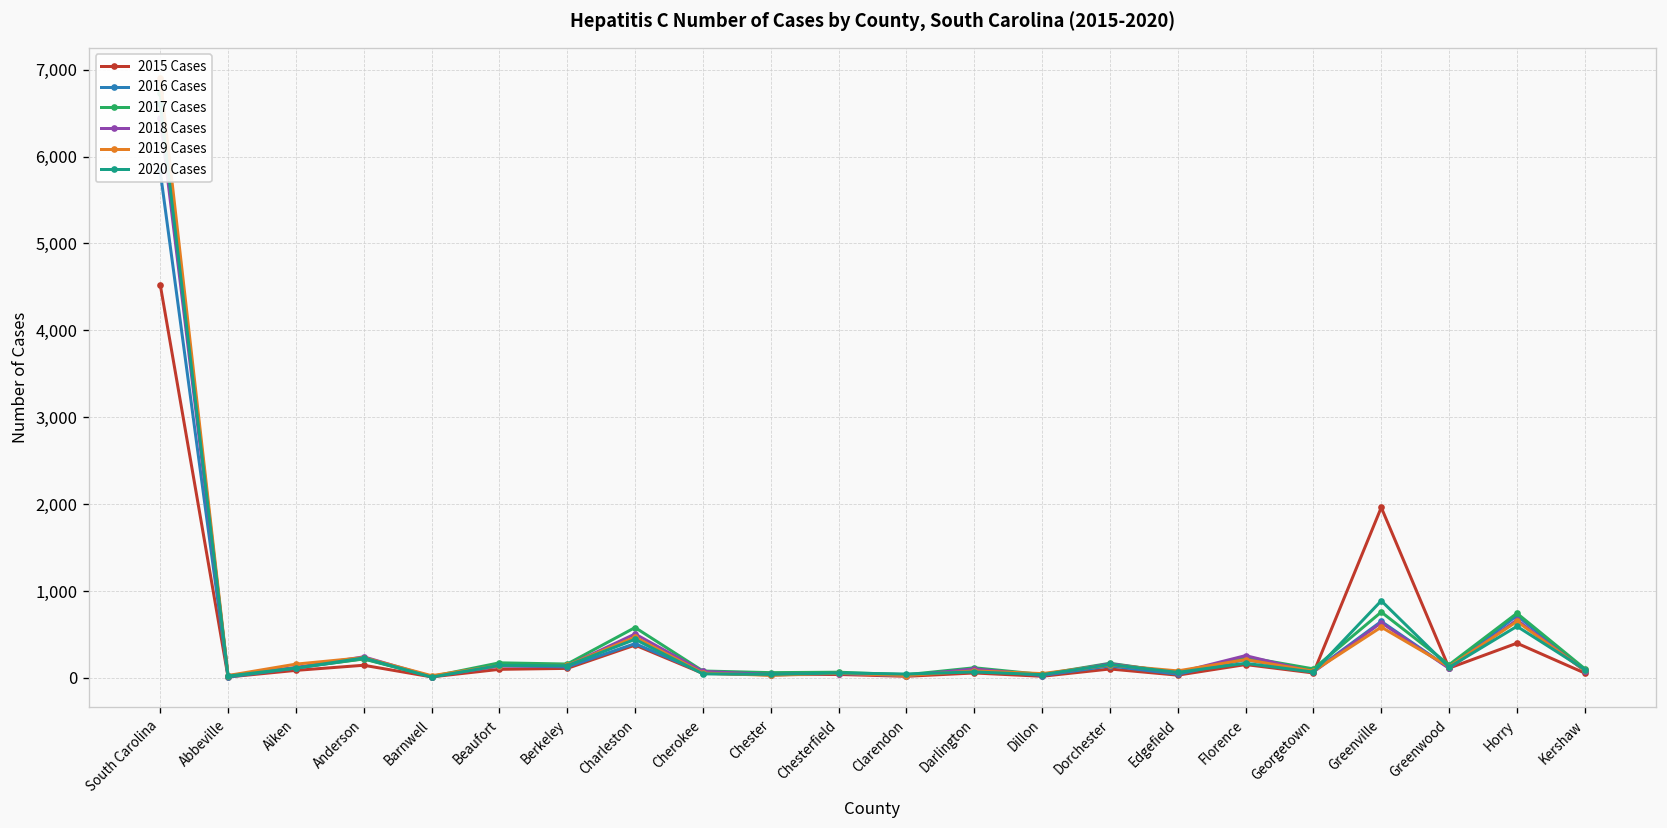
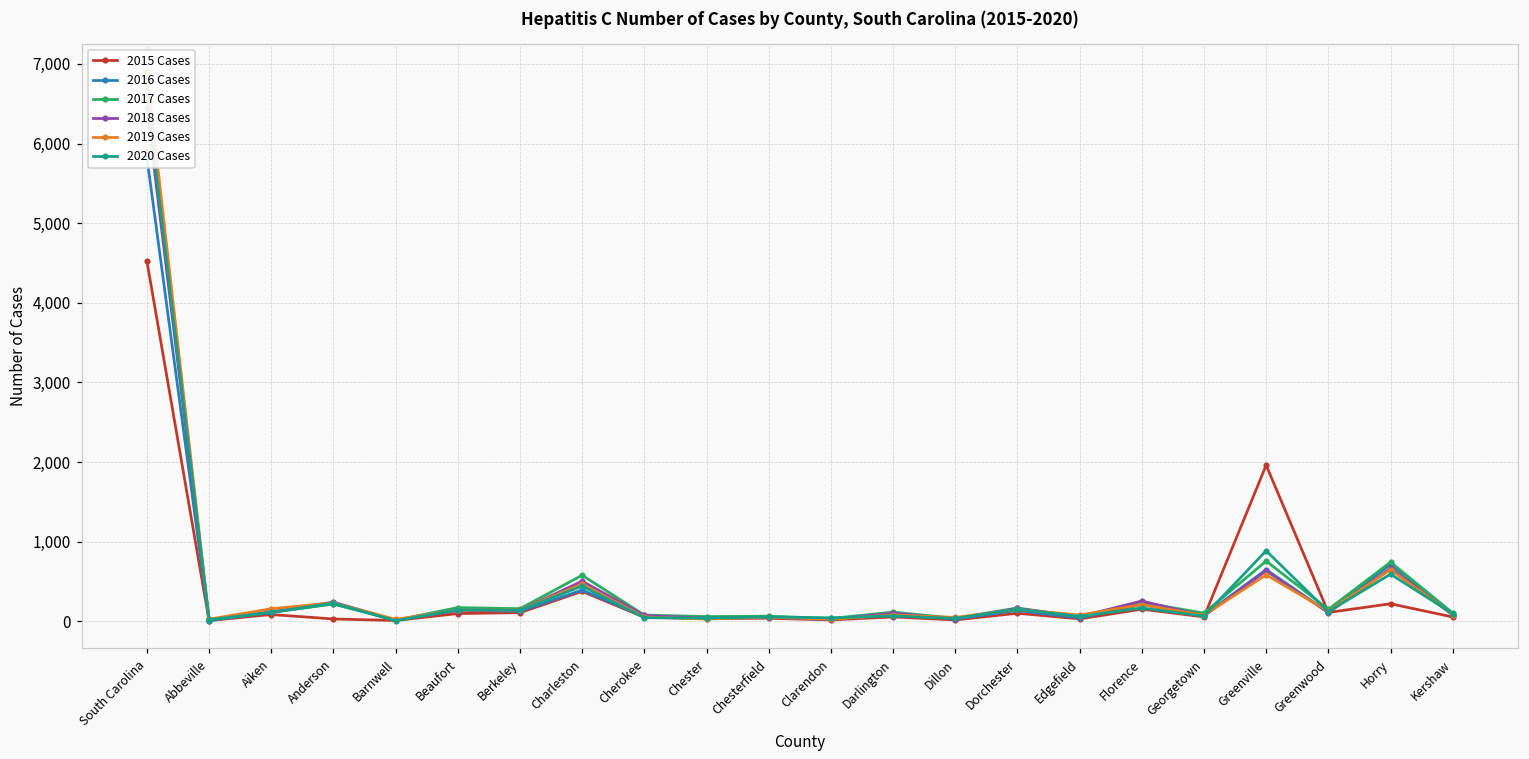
  {
    "2015 Cases": {
      "South Carolina": "4,500",
-     "Anderson": "100",
+     "Anderson": "0",
      "Beaufort": "100",
      "Greenville": "2,000",
-     "Horry": "400"
+     "Horry": "200"
    },
    "2016 Cases": {
      "South Carolina": "5,800"
    },
    "2018 Cases": {
      "Charleston": "500"
    },
    "2019 Cases": {
      "Aiken": "200",
      "Greenville": "600"
    }
  }
